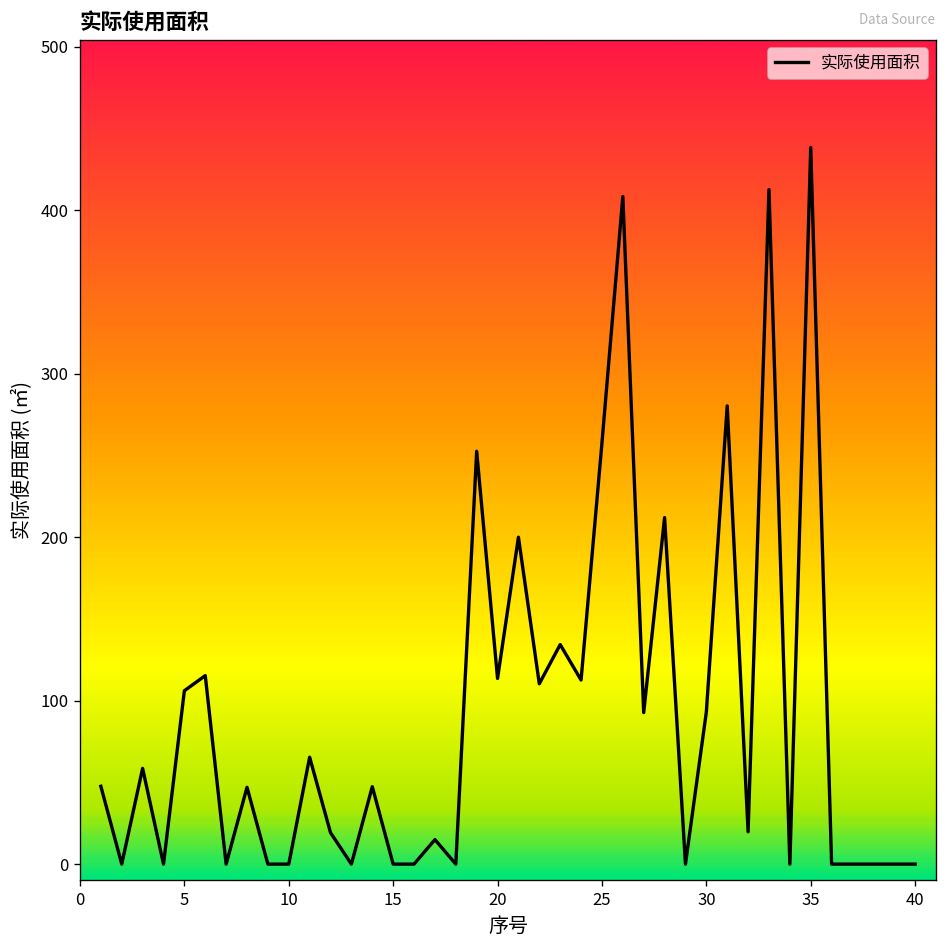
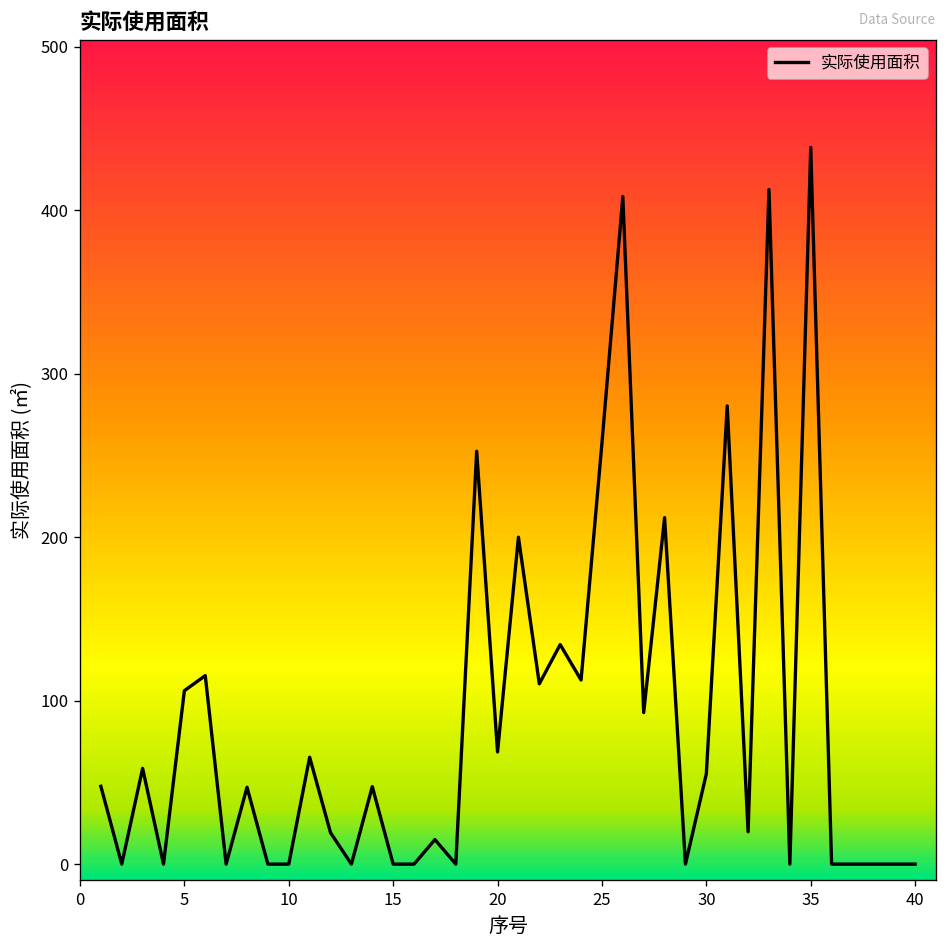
  {
    "5": 106,
    "10": 0,
    "15": 0,
-   "20": 114,
+   "20": 69,
    "25": 258,
-   "30": 93,
+   "30": 55,
    "35": 438,
    "40": 0
  }
